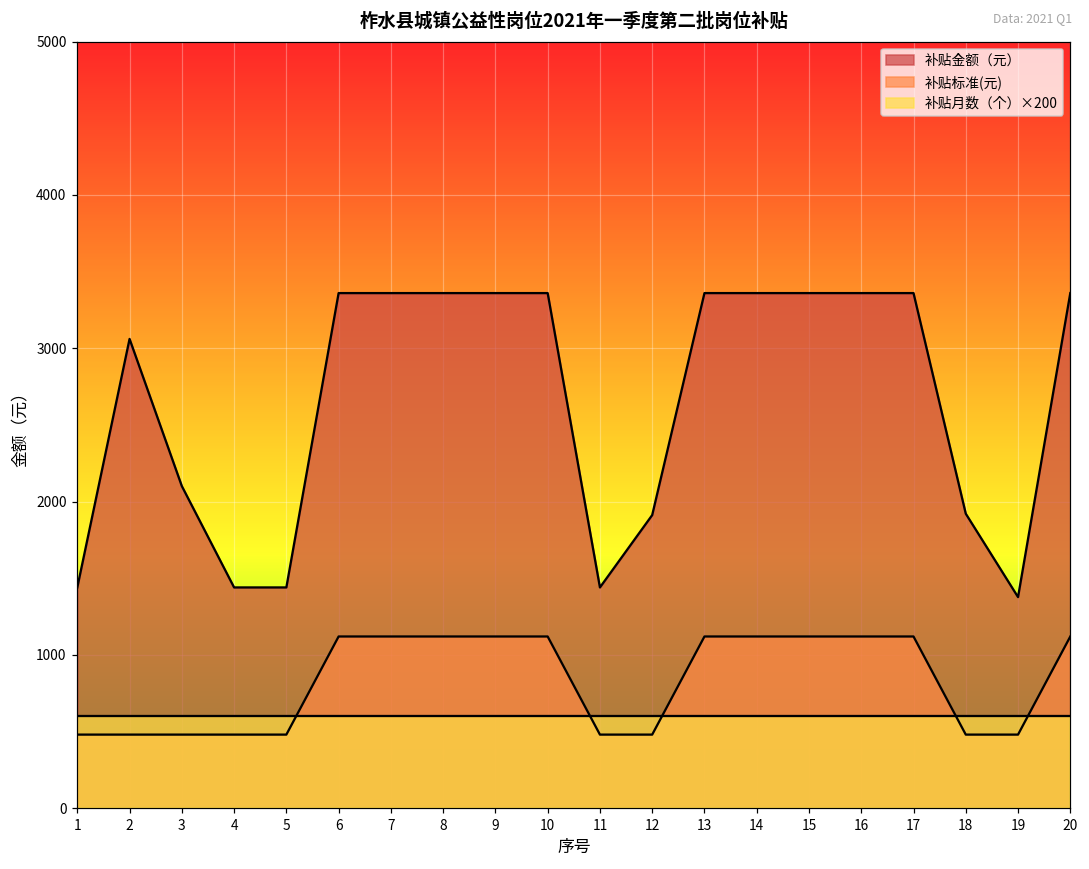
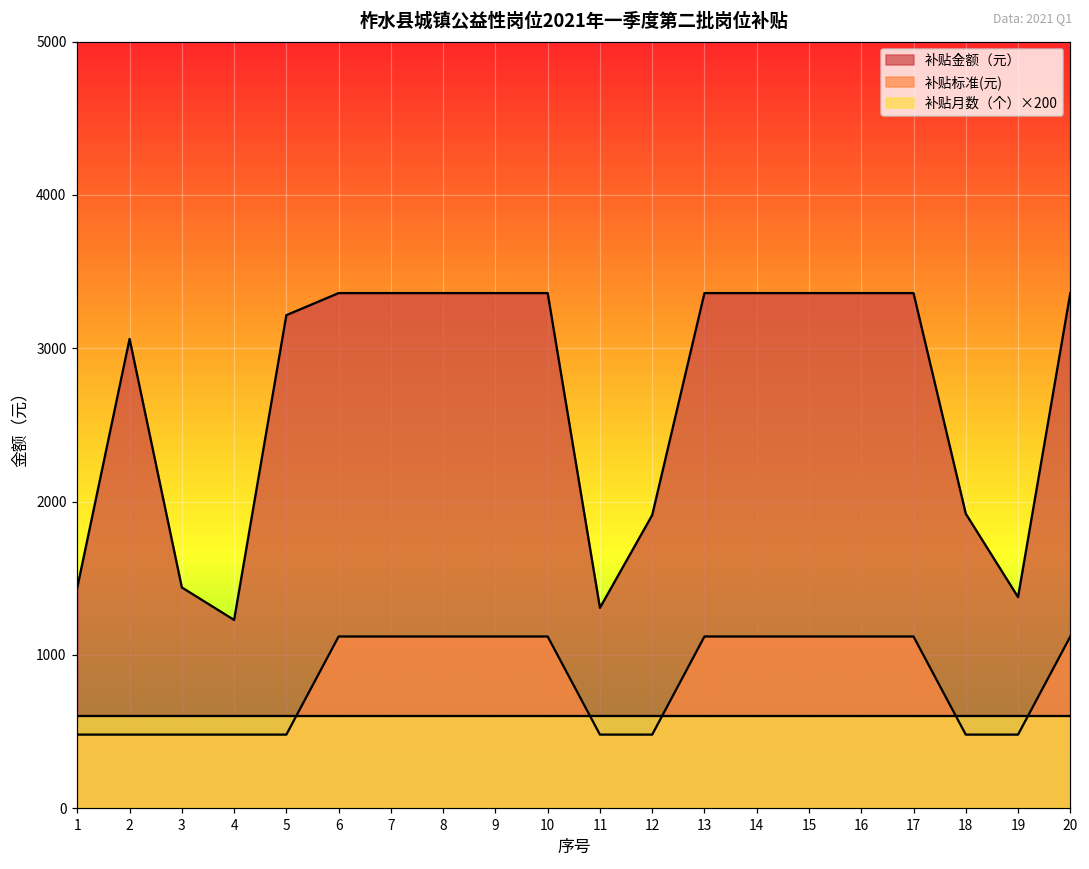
  {
    "补贴金额（元）": {
      "1": 1440,
      "2": 3060,
-     "3": 2100,
-     "4": 1440,
-     "5": 1440,
+     "3": 1440,
+     "4": 1230,
+     "5": 3220,
      "6": 3360,
      "7": 3360,
      "8": 3360,
      "9": 3360,
      "10": 3360,
-     "11": 1440,
+     "11": 1310,
      "12": 1910,
      "13": 3360,
      "14": 3360,
      "15": 3360,
      "16": 3360,
      "17": 3360,
      "18": 1920,
      "19": 1380,
      "20": 3360
    },
    "补贴标准(元)": {
      "1": 480,
      "2": 480,
      "3": 480,
      "4": 480,
      "5": 480,
      "6": 1120,
      "7": 1120,
      "8": 1120,
      "9": 1120,
      "10": 1120,
      "11": 480,
      "12": 480,
      "13": 1120,
      "14": 1120,
      "15": 1120,
      "16": 1120,
      "17": 1120,
      "18": 480,
      "19": 480,
      "20": 1120
    },
    "补贴月数（个）×200": {
      "1": 600,
      "2": 600,
      "3": 600,
      "4": 600,
      "5": 600,
      "6": 600,
      "7": 600,
      "8": 600,
      "9": 600,
      "10": 600,
      "11": 600,
      "12": 600,
      "13": 600,
      "14": 600,
      "15": 600,
      "16": 600,
      "17": 600,
      "18": 600,
      "19": 600,
      "20": 600
    }
  }
